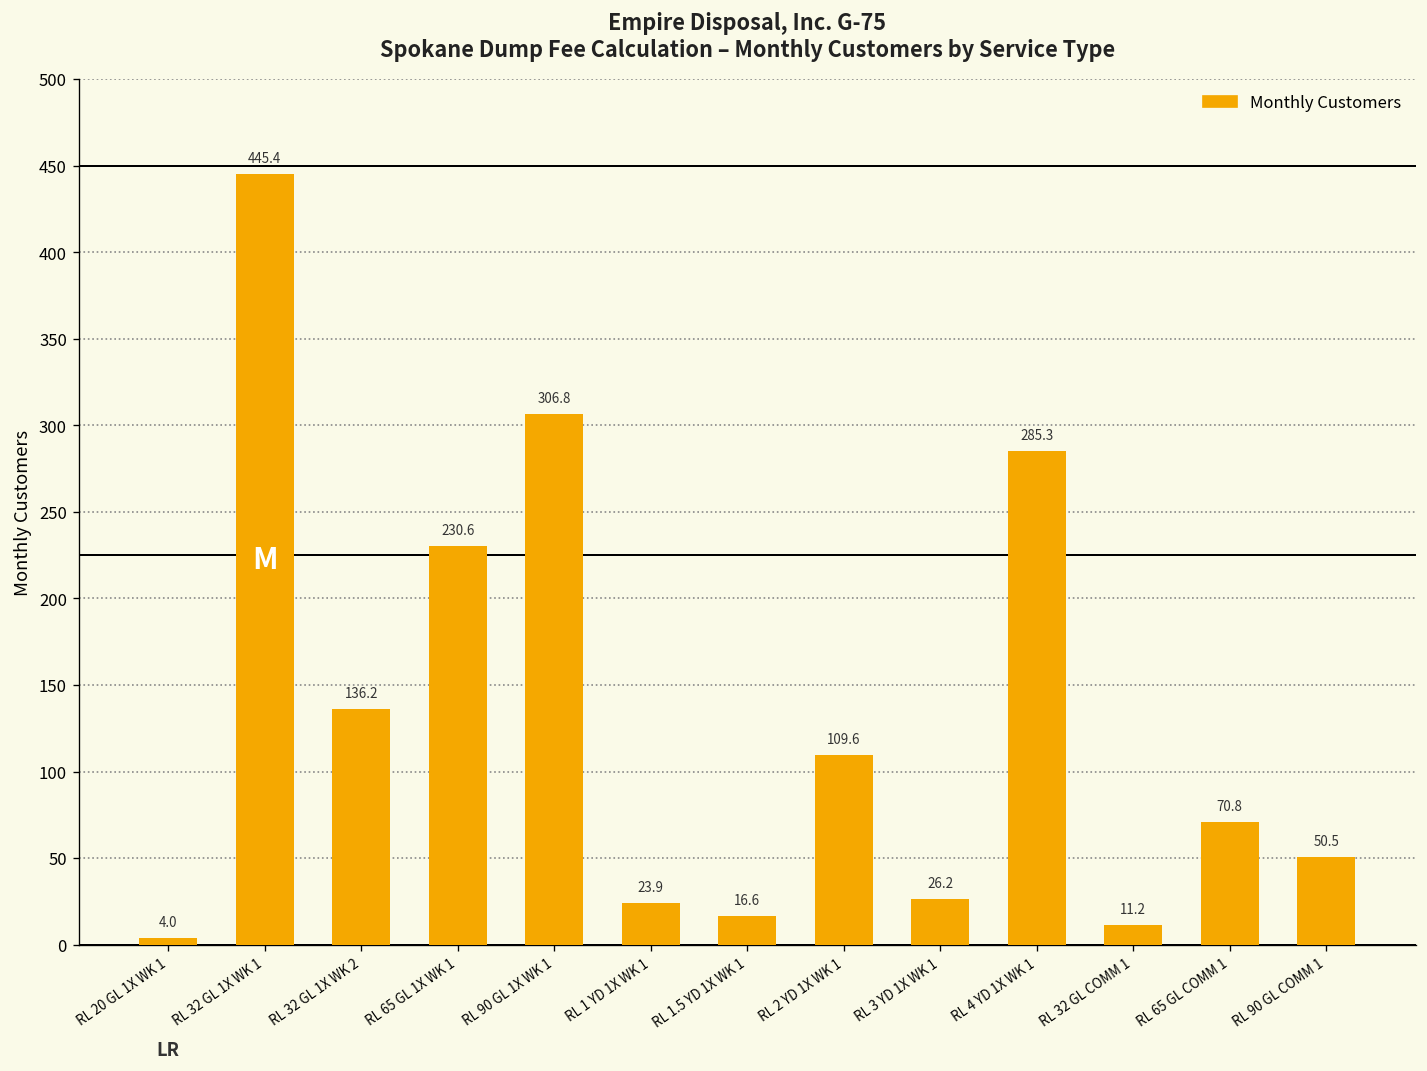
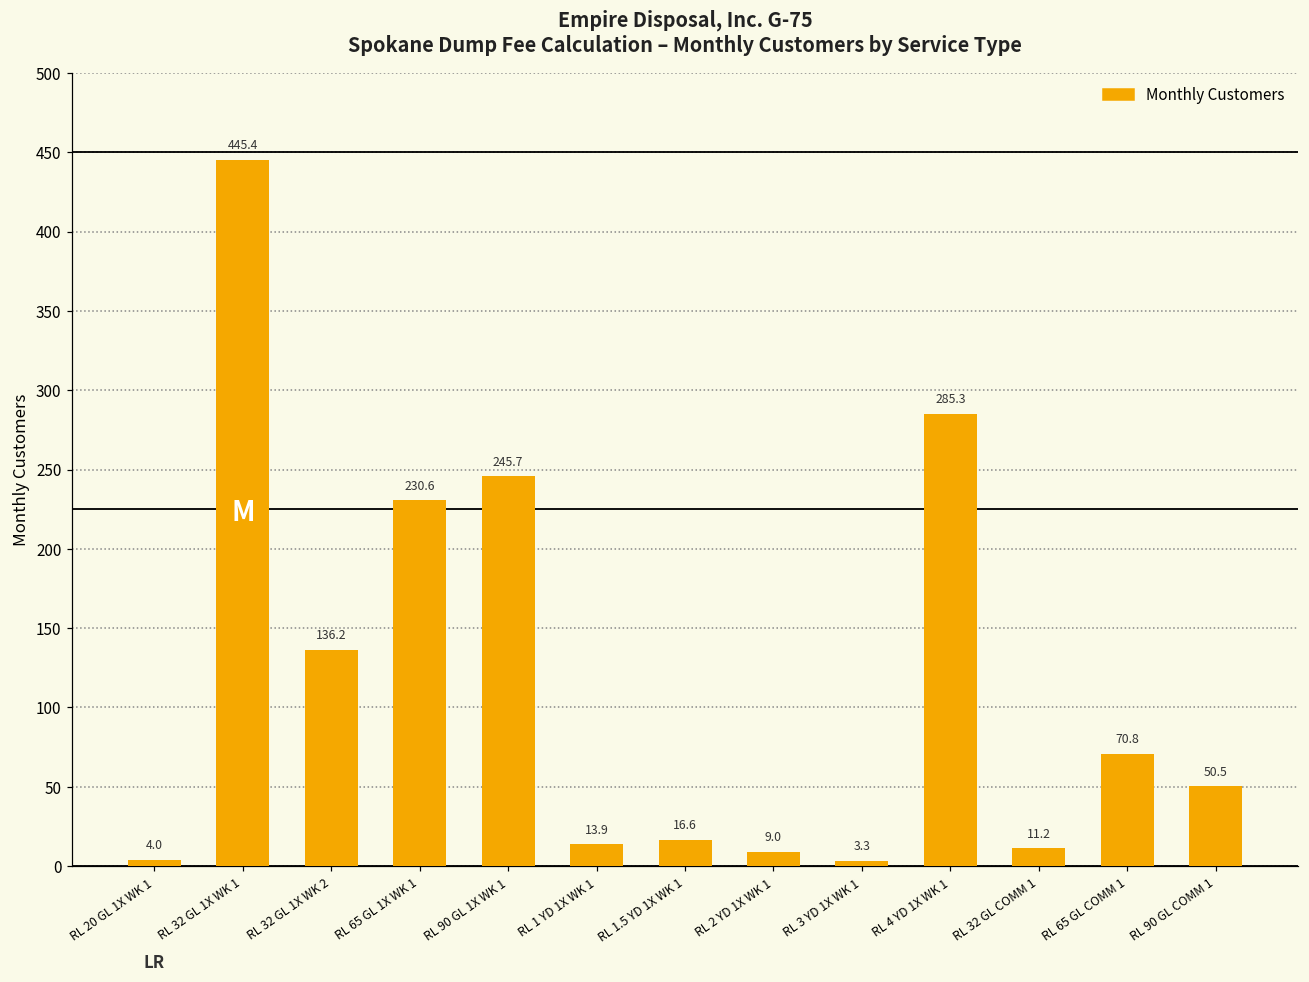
  {
    "RL 20 GL 1X WK 1": 4.0,
    "RL 32 GL 1X WK 1": 445.4,
    "RL 32 GL 1X WK 2": 136.2,
    "RL 65 GL 1X WK 1": 230.6,
-   "RL 90 GL 1X WK 1": 306.8,
-   "RL 1 YD 1X WK 1": 23.9,
+   "RL 90 GL 1X WK 1": 245.7,
+   "RL 1 YD 1X WK 1": 13.9,
    "RL 1.5 YD 1X WK 1": 16.6,
-   "RL 2 YD 1X WK 1": 109.6,
-   "RL 3 YD 1X WK 1": 26.2,
+   "RL 2 YD 1X WK 1": 9.0,
+   "RL 3 YD 1X WK 1": 3.3,
    "RL 4 YD 1X WK 1": 285.3,
    "RL 32 GL COMM 1": 11.2,
    "RL 65 GL COMM 1": 70.8,
    "RL 90 GL COMM 1": 50.5
  }
